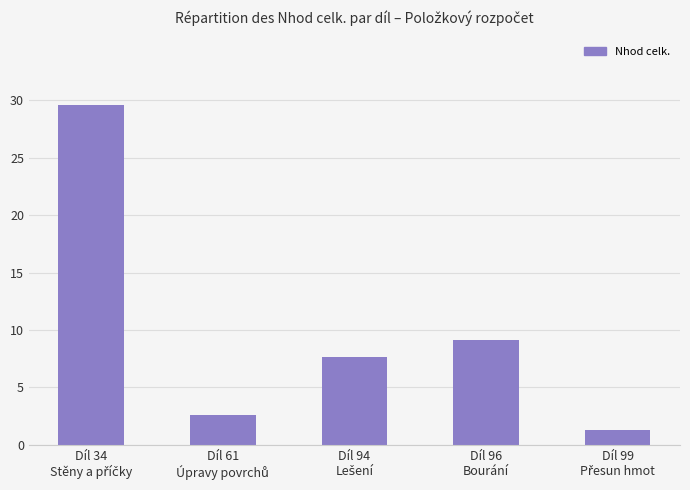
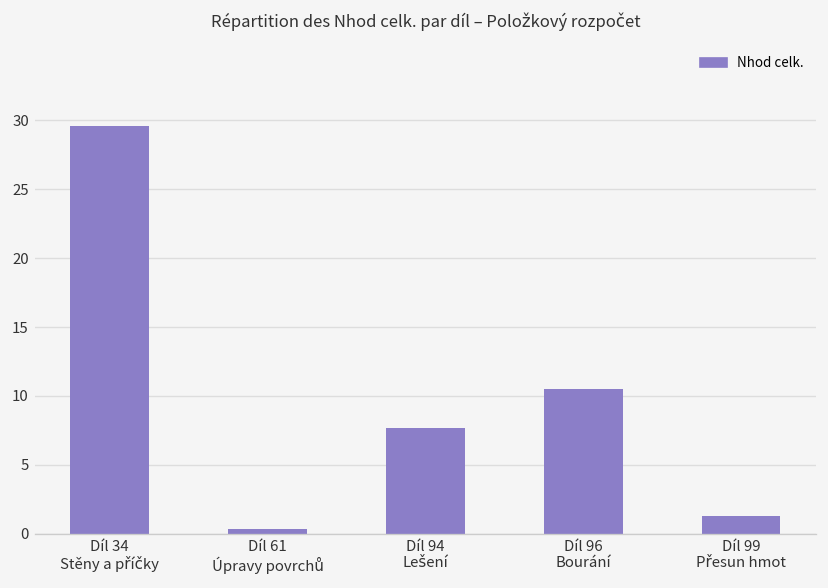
  {
    "Díl 34 Stěny a příčky": 29.6,
-   "Díl 61 Úpravy povrchů": 2.6,
+   "Díl 61 Úpravy povrchů": 0.3,
    "Díl 94 Lešení": 7.7,
-   "Díl 96 Bourání": 9.1,
+   "Díl 96 Bourání": 10.5,
    "Díl 99 Přesun hmot": 1.3
  }
